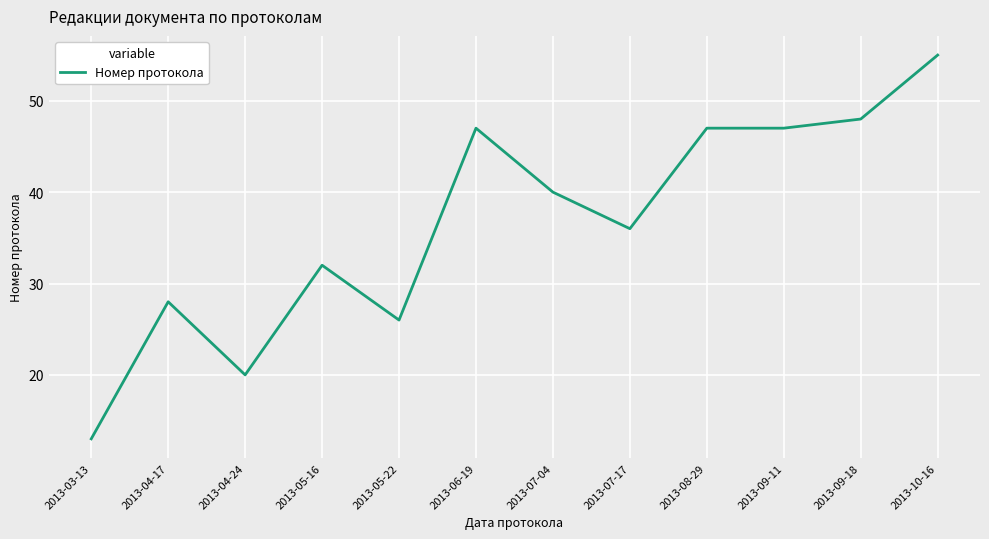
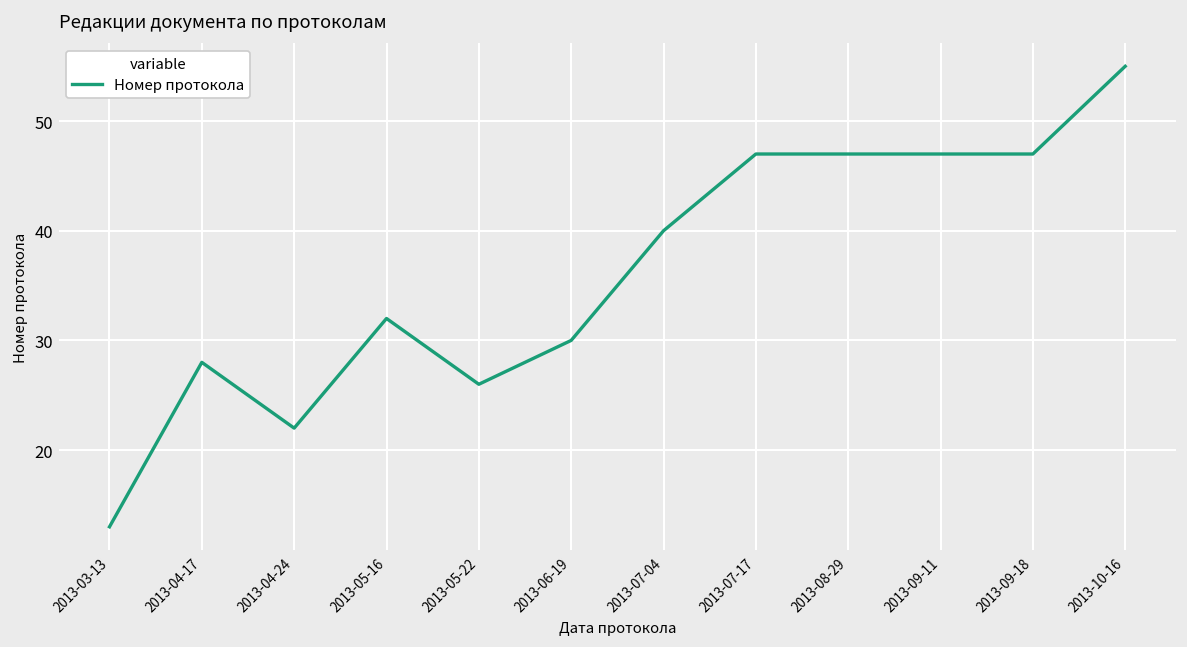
  {
    "2013-03-13": 13,
    "2013-04-17": 28,
-   "2013-04-24": 20,
+   "2013-04-24": 22,
    "2013-05-16": 32,
    "2013-05-22": 26,
-   "2013-06-19": 47,
+   "2013-06-19": 30,
    "2013-07-04": 40,
-   "2013-07-17": 36,
+   "2013-07-17": 47,
    "2013-08-29": 47,
    "2013-09-11": 47,
-   "2013-09-18": 48,
+   "2013-09-18": 47,
    "2013-10-16": 55
  }
